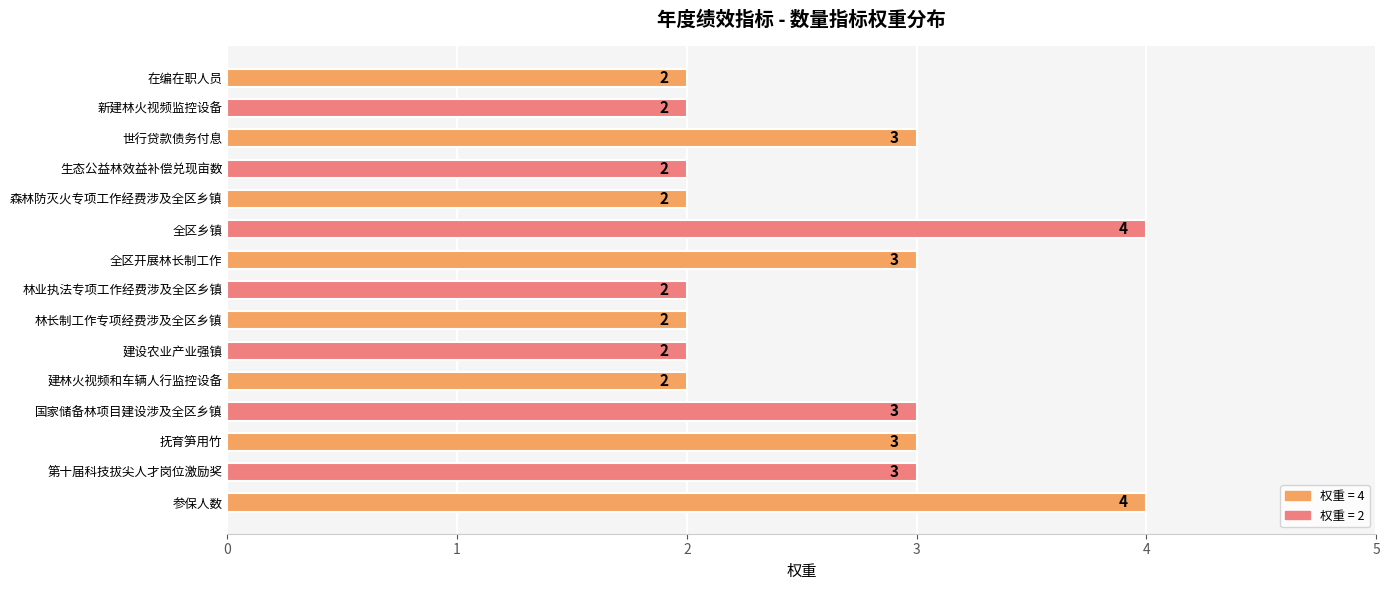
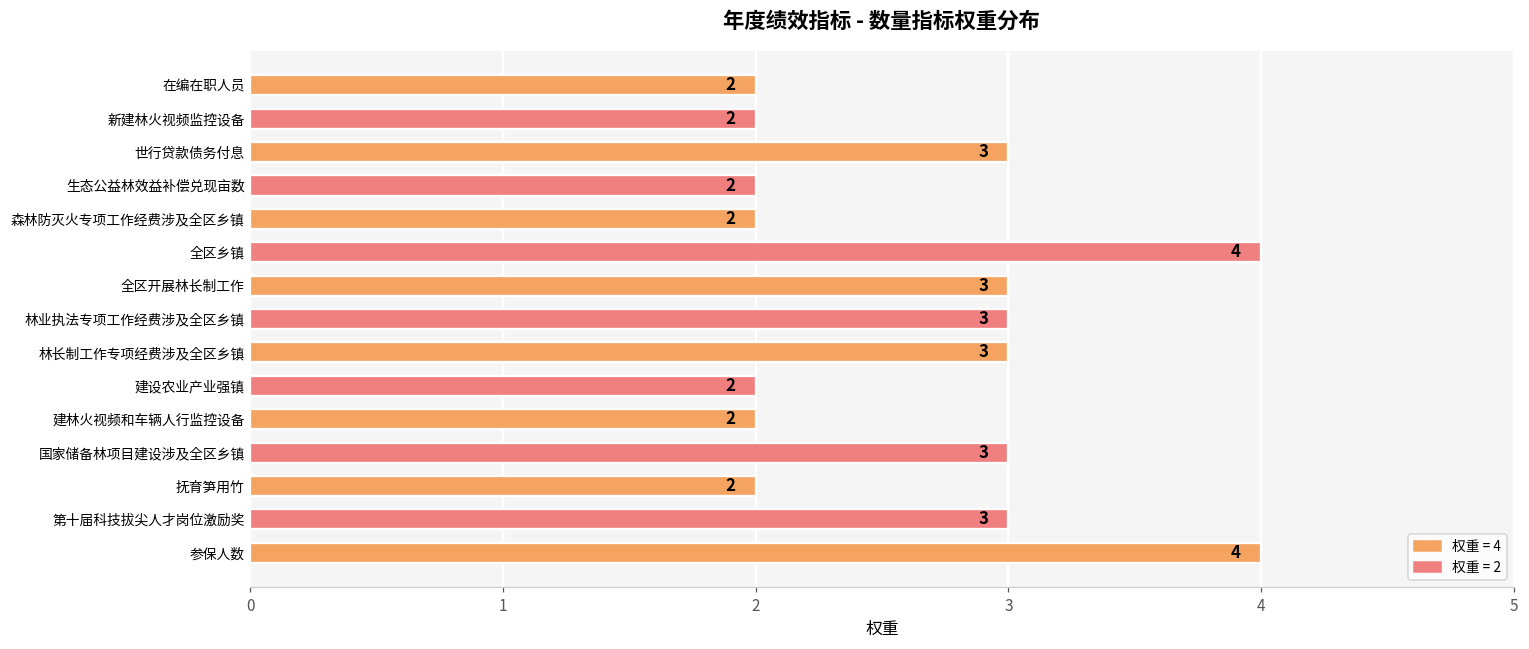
  {
    "在编在职人员": 2,
    "新建林火视频监控设备": 2,
    "世行贷款债务付息": 3,
    "生态公益林效益补偿兑现亩数": 2,
    "森林防灭火专项工作经费涉及全区乡镇": 2,
    "全区乡镇": 4,
    "全区开展林长制工作": 3,
-   "林业执法专项工作经费涉及全区乡镇": 2,
-   "林长制工作专项经费涉及全区乡镇": 2,
+   "林业执法专项工作经费涉及全区乡镇": 3,
+   "林长制工作专项经费涉及全区乡镇": 3,
    "建设农业产业强镇": 2,
    "建林火视频和车辆人行监控设备": 2,
    "国家储备林项目建设涉及全区乡镇": 3,
-   "抚育笋用竹": 3,
+   "抚育笋用竹": 2,
    "第十届科技拔尖人才岗位激励奖": 3,
    "参保人数": 4
  }
